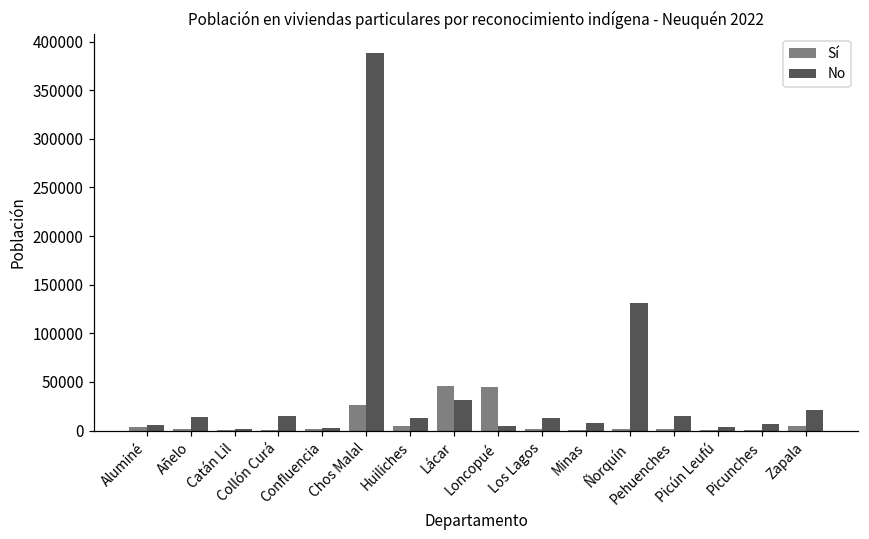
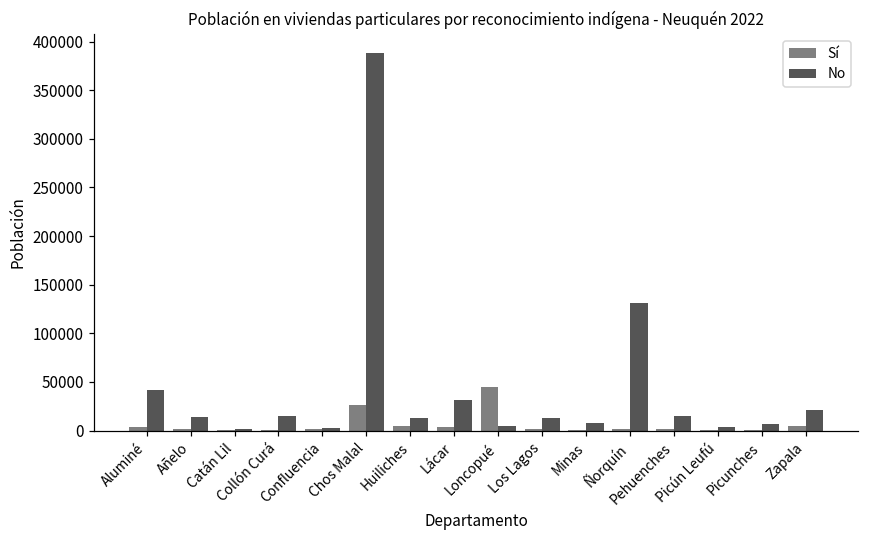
  {
    "Sí": {
      "Aluminé": 0,
      "Chos Malal": 30000,
      "Huiliches": 0,
-     "Lácar": 50000,
+     "Lácar": 0,
      "Loncopué": 40000,
      "Zapala": 0
    },
    "No": {
-     "Aluminé": 10000,
+     "Aluminé": 40000,
      "Añelo": 10000,
      "Collón Curá": 20000,
      "Confluencia": 0,
      "Chos Malal": 390000,
      "Huiliches": 10000,
      "Lácar": 30000,
      "Loncopué": 10000,
      "Los Lagos": 10000,
      "Minas": 10000,
      "Ñorquín": 130000,
      "Pehuenches": 10000,
      "Picún Leufú": 0,
      "Picunches": 10000,
      "Zapala": 20000
    }
  }
